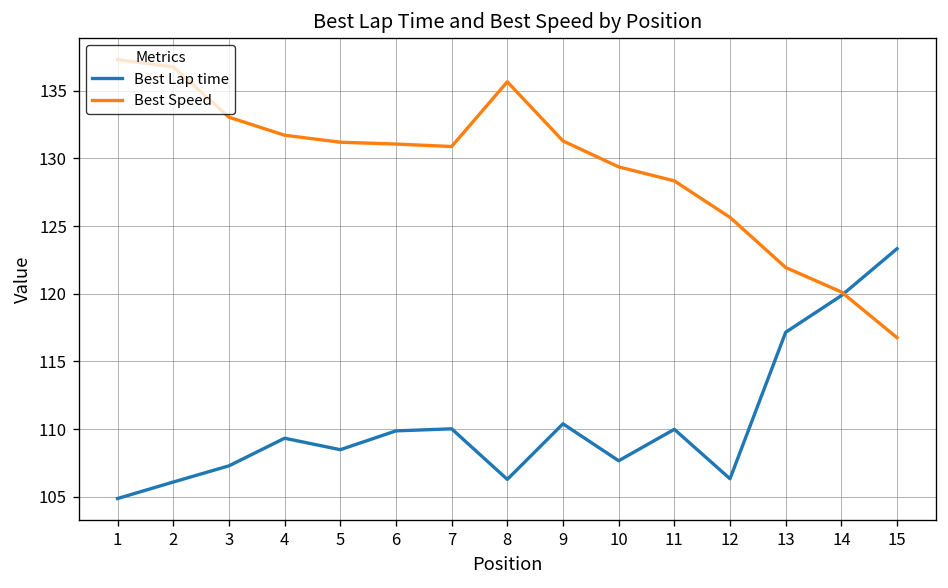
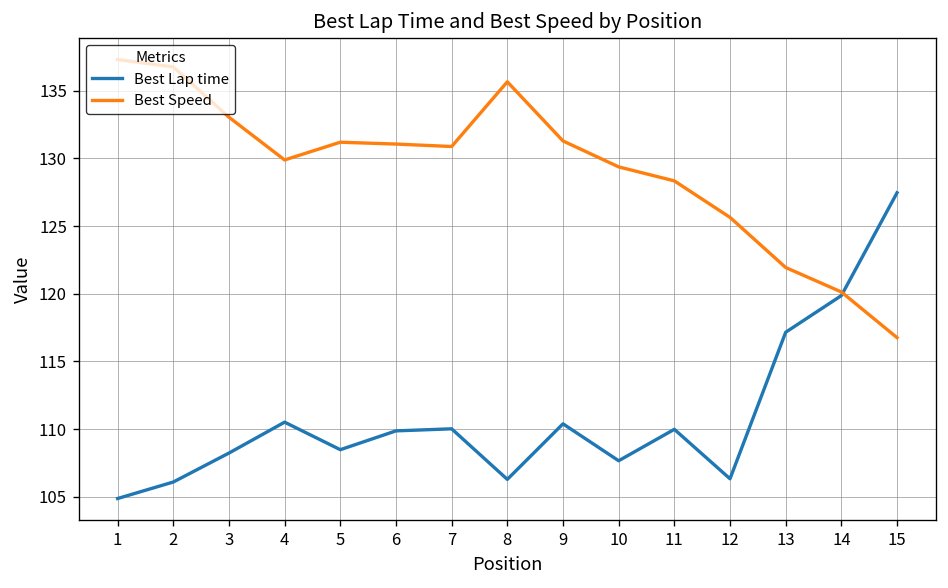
  {
    "Best Lap time": {
      "1": 104.9,
      "2": 106.1,
-     "3": 107.3,
-     "4": 109.3,
+     "3": 108.2,
+     "4": 110.5,
      "5": 108.5,
      "6": 109.9,
      "7": 110.0,
      "8": 106.3,
      "9": 110.4,
      "10": 107.7,
      "11": 110.0,
      "12": 106.3,
      "13": 117.2,
      "14": 119.9,
-     "15": 123.3
+     "15": 127.5
    },
    "Best Speed": {
-     "4": 131.7,
+     "4": 129.9,
      "5": 131.2,
      "6": 131.1,
      "7": 130.9,
      "8": 135.7,
      "9": 131.3,
      "10": 129.4,
      "11": 128.3,
      "12": 125.6,
      "13": 121.9,
      "14": 120.1,
      "15": 116.8
    }
  }
